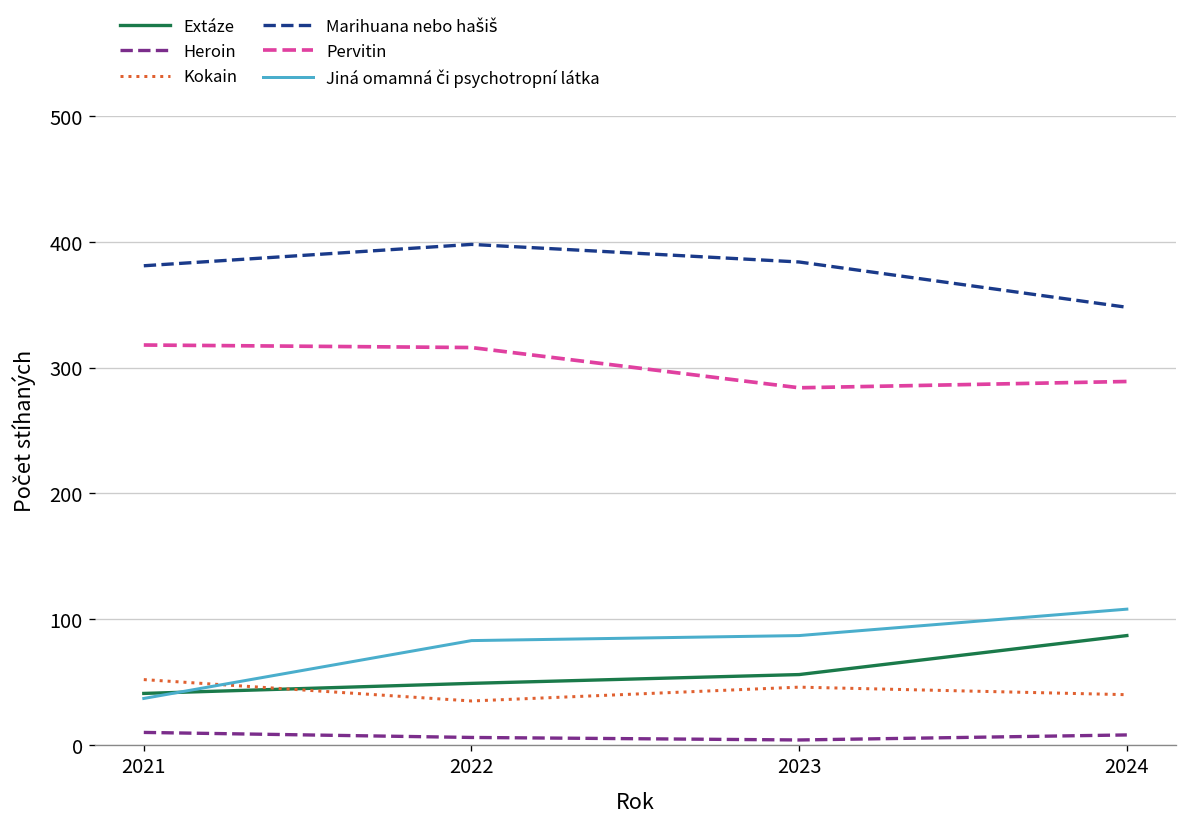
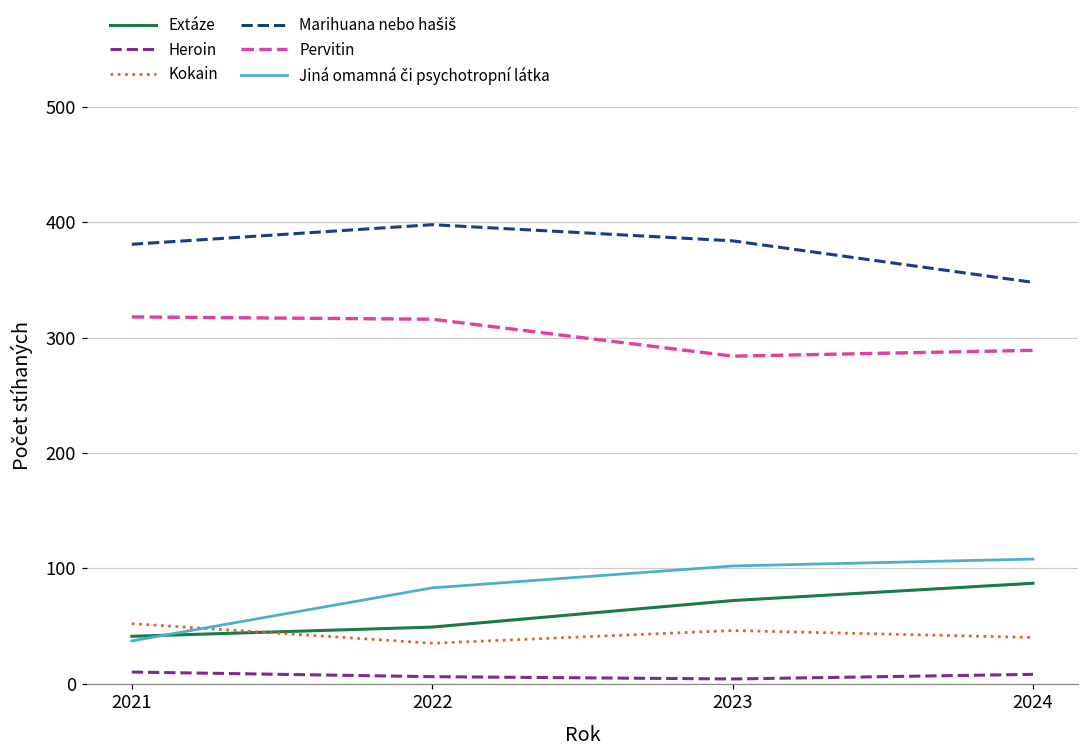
  {
    "Extáze": {
      "2021": 41,
      "2022": 49,
-     "2023": 56,
+     "2023": 72,
      "2024": 87
    },
    "Heroin": {
      "2021": 10,
      "2022": 6,
      "2023": 4,
      "2024": 8
    },
    "Kokain": {
      "2021": 52,
      "2022": 35,
      "2023": 46,
      "2024": 40
    },
    "Marihuana nebo hašiš": {
      "2021": 381,
      "2022": 398,
      "2023": 384,
      "2024": 348
    },
    "Pervitin": {
      "2021": 318,
      "2022": 316,
      "2023": 284,
      "2024": 289
    },
    "Jiná omamná či psychotropní látka": {
      "2021": 37,
      "2022": 83,
-     "2023": 87,
+     "2023": 102,
      "2024": 108
    }
  }
